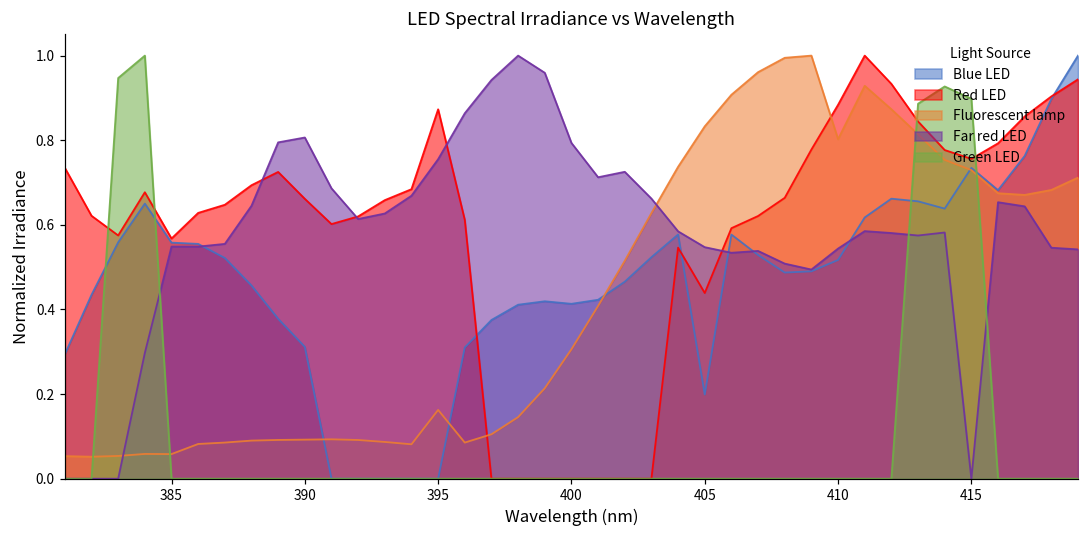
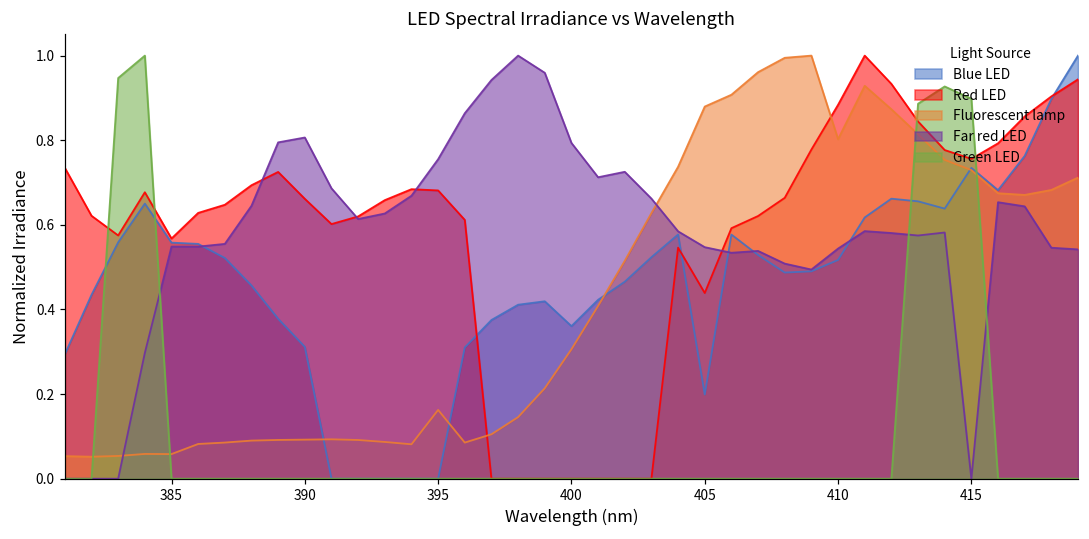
  {
    "Blue LED": {
      "385": 0.56,
      "390": 0.31,
-     "400": 0.41,
+     "400": 0.36,
      "405": 0.20,
      "410": 0.52
    },
    "Red LED": {
      "385": 0.57,
      "390": 0.66,
-     "395": 0.87,
+     "395": 0.68,
      "405": 0.44,
      "410": 0.88,
      "415": 0.76
    },
    "Fluorescent lamp": {
      "385": 0.06,
      "390": 0.09,
      "395": 0.16,
      "400": 0.31,
-     "405": 0.83,
+     "405": 0.88,
      "410": 0.80
    },
    "Far red LED": {
      "385": 0.55,
      "390": 0.81,
      "395": 0.76,
      "400": 0.79,
      "405": 0.55,
      "410": 0.54,
      "415": 0.00
    },
    "Green LED": {
      "385": 0.00,
      "390": 0.00,
      "405": 0.00,
      "410": 0.00,
      "415": 0.90
    }
  }
